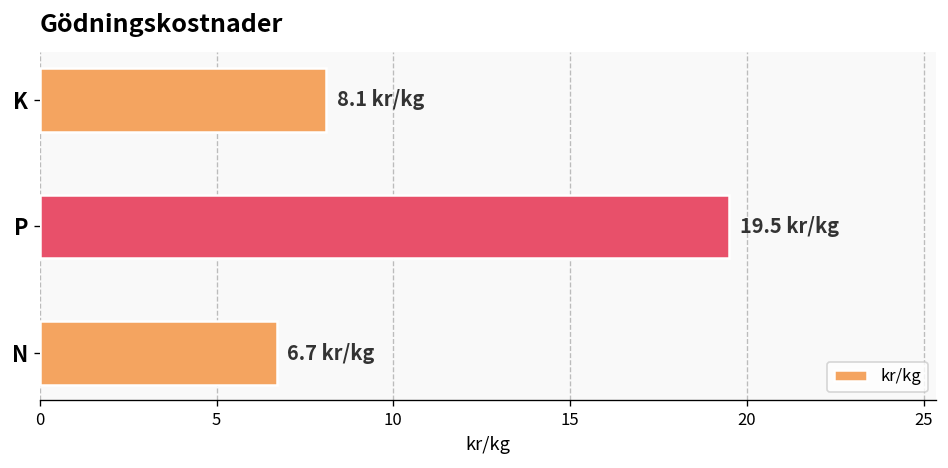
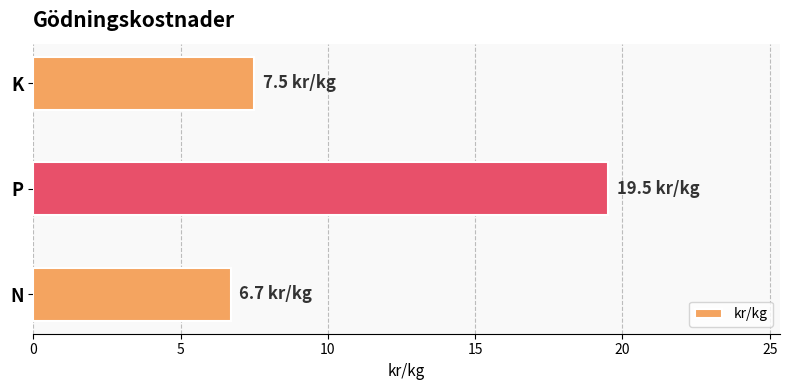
  {
-   "K": 8.1,
+   "K": 7.5,
    "P": 19.5,
    "N": 6.7
  }
